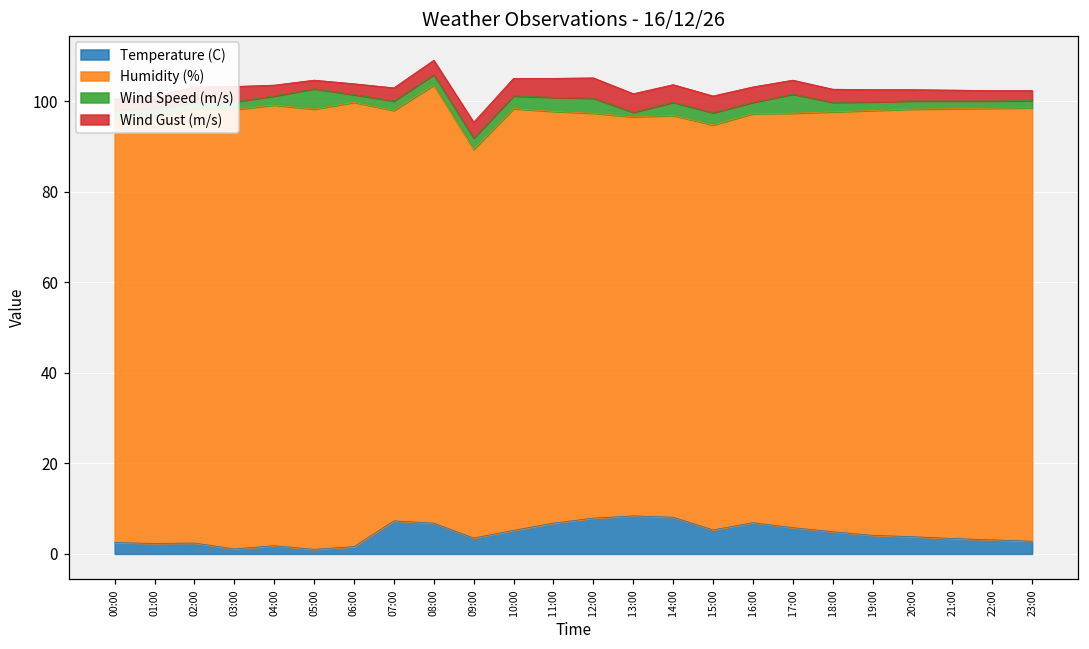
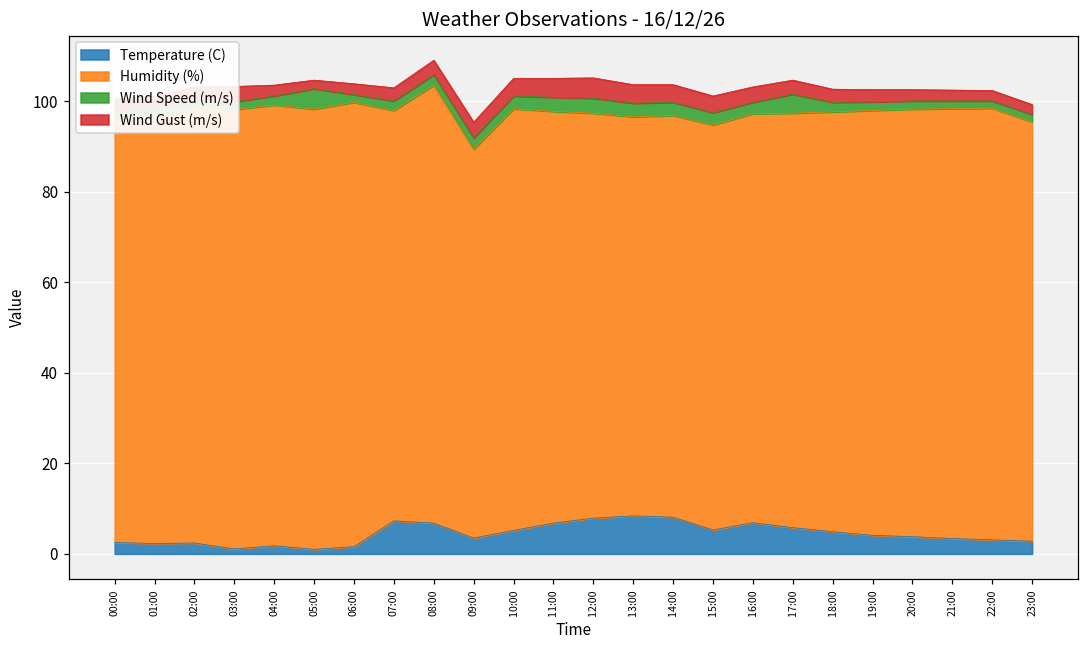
  {
    "Temperature (C)": {
      "00:00": 3,
      "01:00": 2,
      "02:00": 2,
      "03:00": 1,
      "04:00": 2,
      "05:00": 1,
      "06:00": 2,
      "07:00": 7,
      "08:00": 7,
      "09:00": 4,
      "10:00": 5,
      "11:00": 7,
      "12:00": 8,
      "13:00": 8,
      "14:00": 8,
      "15:00": 5,
      "16:00": 7,
      "17:00": 6,
      "18:00": 5,
      "19:00": 4,
      "20:00": 4,
      "21:00": 3,
      "22:00": 3,
      "23:00": 3
    },
    "Humidity (%)": {
      "04:00": 97,
      "05:00": 97,
      "06:00": 98,
      "07:00": 91,
      "08:00": 97,
      "09:00": 86,
      "10:00": 93,
      "11:00": 91,
      "12:00": 90,
      "13:00": 88,
      "14:00": 89,
      "15:00": 90,
      "16:00": 90,
      "17:00": 92,
      "18:00": 93,
      "19:00": 94,
      "20:00": 95,
      "21:00": 95,
      "22:00": 95,
-     "23:00": 96
+     "23:00": 93
    },
    "Wind Speed (m/s)": {
      "04:00": 2,
      "05:00": 5,
      "06:00": 2,
      "07:00": 2,
      "08:00": 2,
      "09:00": 3,
      "10:00": 3,
      "11:00": 3,
      "12:00": 3,
-     "13:00": 1,
+     "13:00": 3,
      "14:00": 3,
      "15:00": 3,
      "16:00": 3,
      "17:00": 4,
      "18:00": 2,
      "19:00": 2,
      "20:00": 2,
      "21:00": 2,
      "22:00": 2,
      "23:00": 2
    },
    "Wind Gust (m/s)": {
      "04:00": 2,
      "05:00": 2,
      "06:00": 2,
      "07:00": 3,
      "08:00": 3,
      "09:00": 4,
      "10:00": 4,
      "11:00": 4,
      "12:00": 5,
      "13:00": 4,
      "14:00": 4,
      "15:00": 4,
      "16:00": 3,
      "17:00": 3,
      "18:00": 3,
      "19:00": 3,
      "20:00": 3,
      "21:00": 2,
      "22:00": 2,
      "23:00": 2
    }
  }
